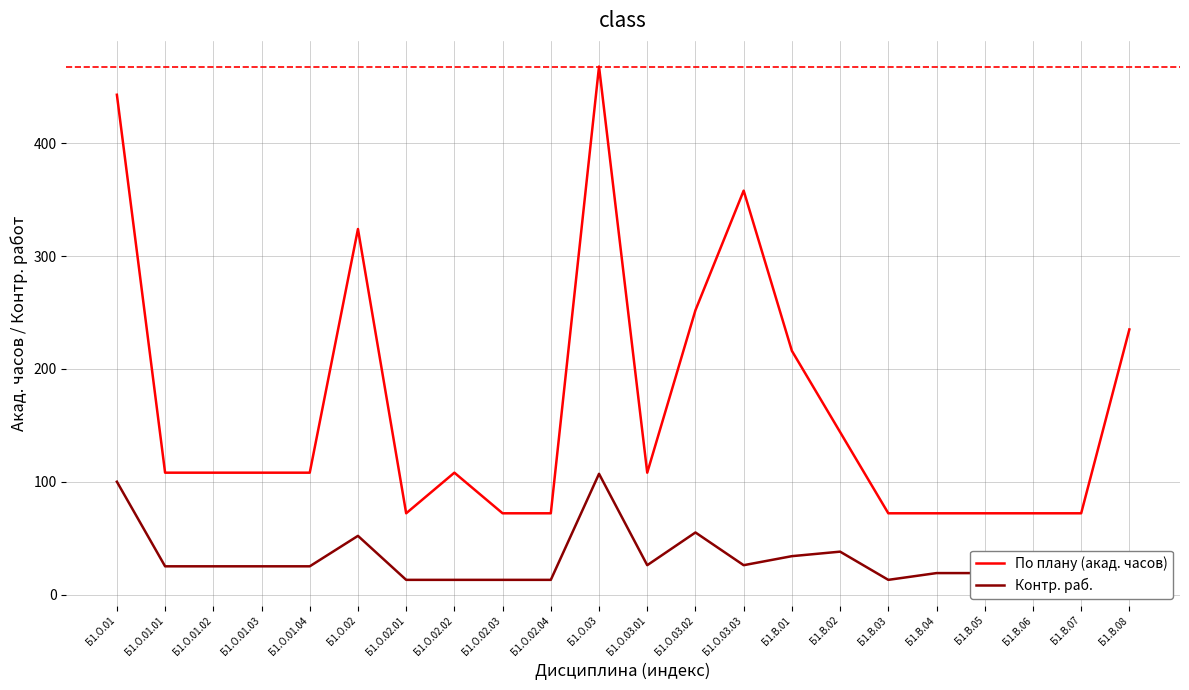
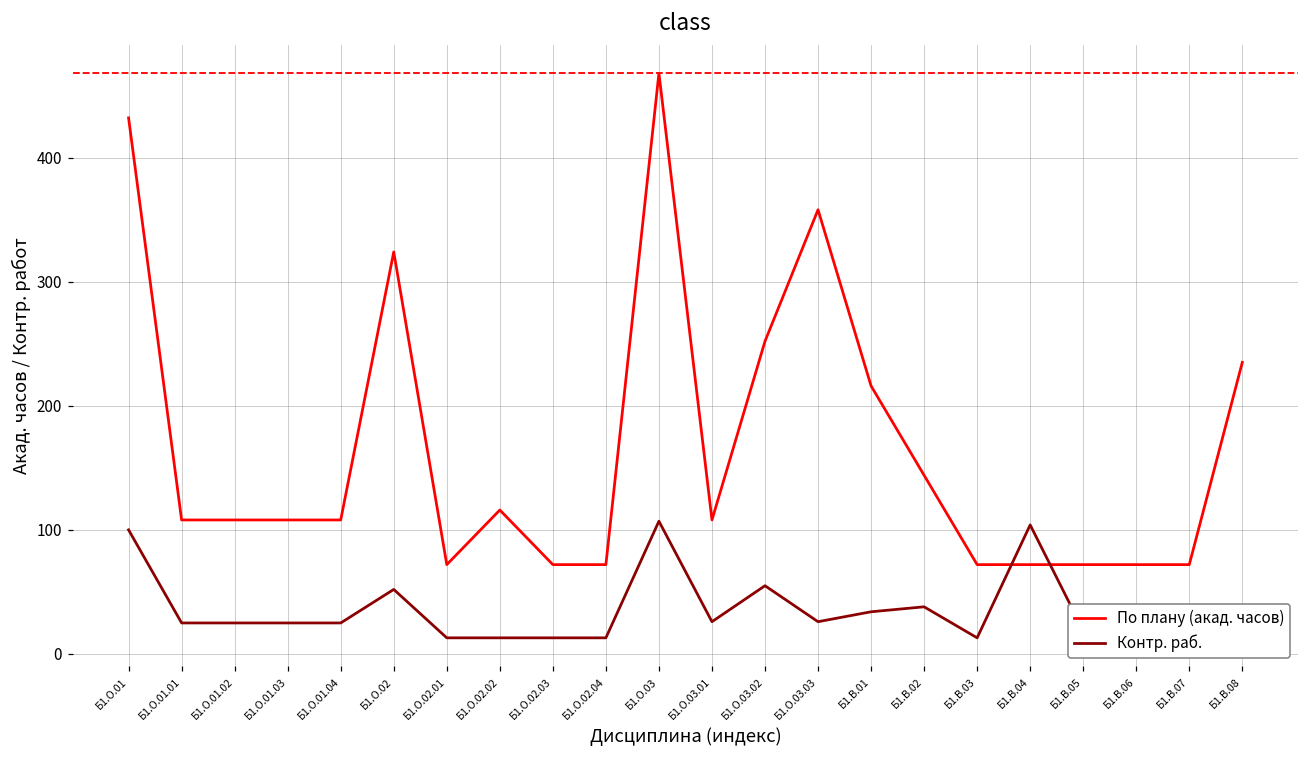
  {
    "По плану (акад. часов)": {
-     "Б1.О.01": 443,
+     "Б1.О.01": 432,
      "Б1.О.01.01": 108,
      "Б1.О.01.02": 108,
      "Б1.О.01.03": 108,
      "Б1.О.01.04": 108,
      "Б1.О.02": 324,
      "Б1.О.02.01": 72,
-     "Б1.О.02.02": 108,
+     "Б1.О.02.02": 116,
      "Б1.О.02.03": 72,
      "Б1.О.02.04": 72,
      "Б1.О.03": 468,
      "Б1.О.03.01": 108,
      "Б1.О.03.02": 252,
      "Б1.О.03.03": 358,
      "Б1.В.01": 216,
      "Б1.В.02": 144,
      "Б1.В.03": 72,
      "Б1.В.04": 72,
      "Б1.В.05": 72,
      "Б1.В.06": 72,
      "Б1.В.07": 72,
      "Б1.В.08": 235
    },
    "Контр. раб.": {
      "Б1.О.01": 100,
      "Б1.О.01.01": 25,
      "Б1.О.01.02": 25,
      "Б1.О.01.03": 25,
      "Б1.О.01.04": 25,
      "Б1.О.02": 52,
      "Б1.О.02.01": 13,
      "Б1.О.02.02": 13,
      "Б1.О.02.03": 13,
      "Б1.О.02.04": 13,
      "Б1.О.03": 107,
      "Б1.О.03.01": 26,
      "Б1.О.03.02": 55,
      "Б1.О.03.03": 26,
      "Б1.В.01": 34,
      "Б1.В.02": 38,
      "Б1.В.03": 13,
-     "Б1.В.04": 19
+     "Б1.В.04": 104
    }
  }
